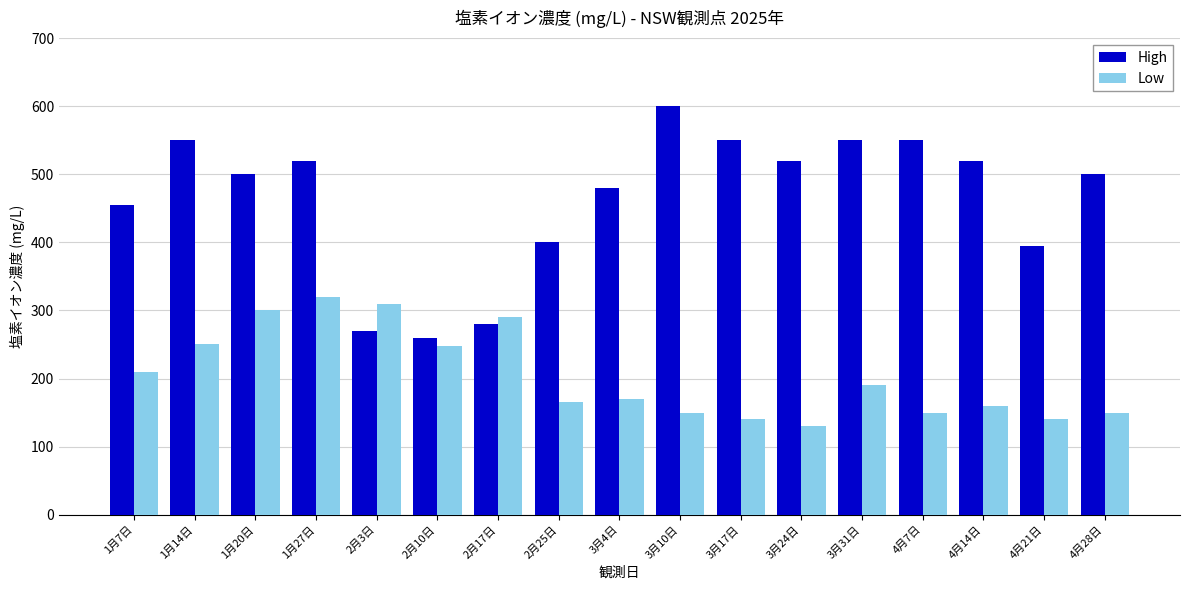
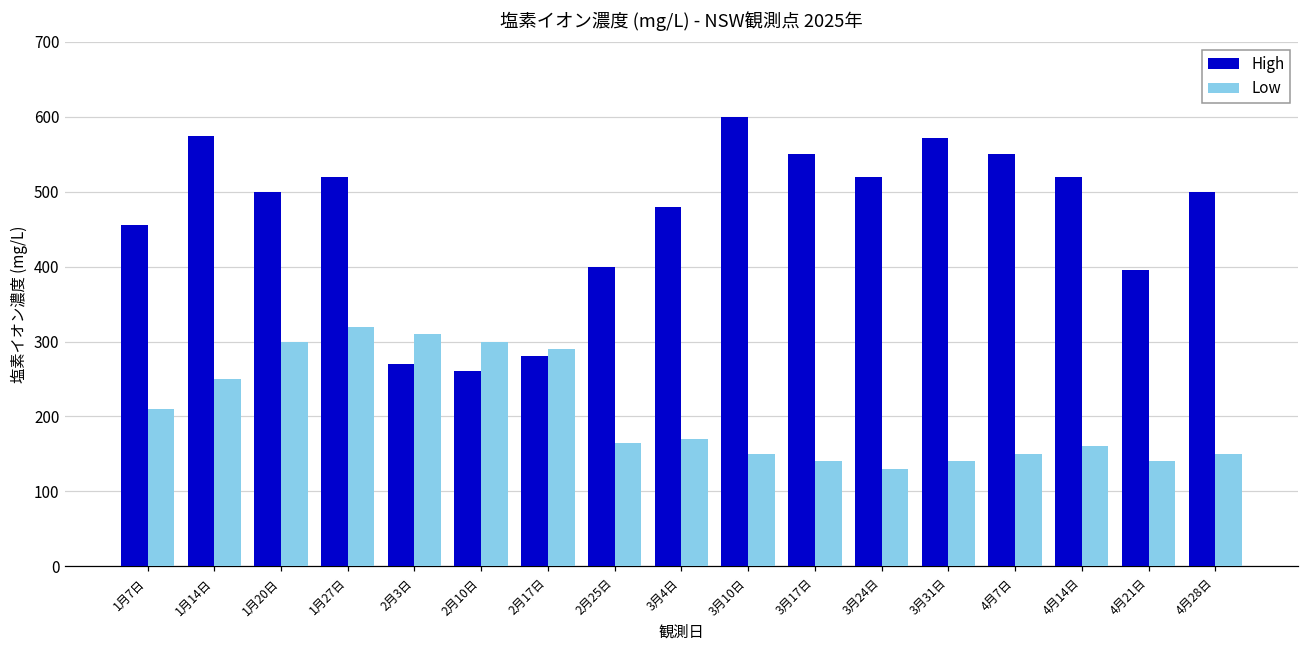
  {
    "High": {
      "1月7日": 460,
-     "1月14日": 550,
+     "1月14日": 580,
      "1月20日": 500,
      "1月27日": 520,
      "2月3日": 270,
      "2月10日": 260,
      "2月17日": 280,
      "2月25日": 400,
      "3月4日": 480,
      "3月10日": 600,
      "3月17日": 550,
      "3月24日": 520,
-     "3月31日": 550,
+     "3月31日": 570,
      "4月7日": 550,
      "4月14日": 520,
      "4月21日": 400,
      "4月28日": 500
    },
    "Low": {
      "1月7日": 210,
      "1月14日": 250,
      "1月20日": 300,
      "1月27日": 320,
      "2月3日": 310,
-     "2月10日": 250,
+     "2月10日": 300,
      "2月17日": 290,
      "2月25日": 170,
      "3月4日": 170,
      "3月10日": 150,
      "3月17日": 140,
      "3月24日": 130,
-     "3月31日": 190,
+     "3月31日": 140,
      "4月7日": 150,
      "4月14日": 160,
      "4月21日": 140,
      "4月28日": 150
    }
  }
